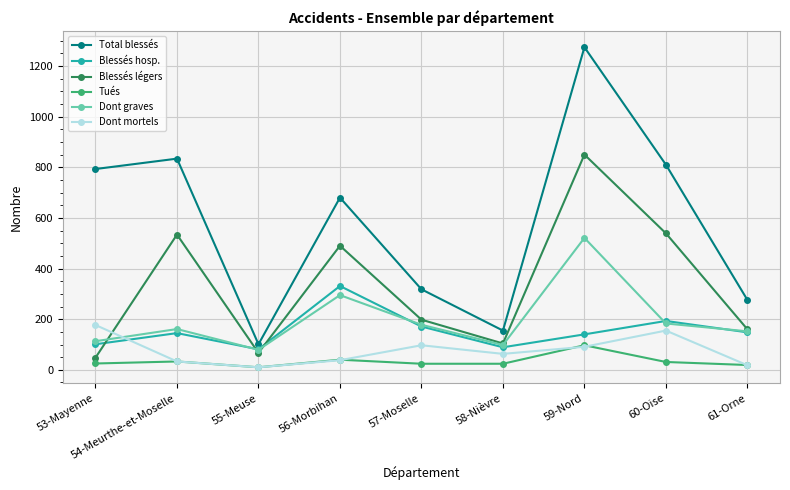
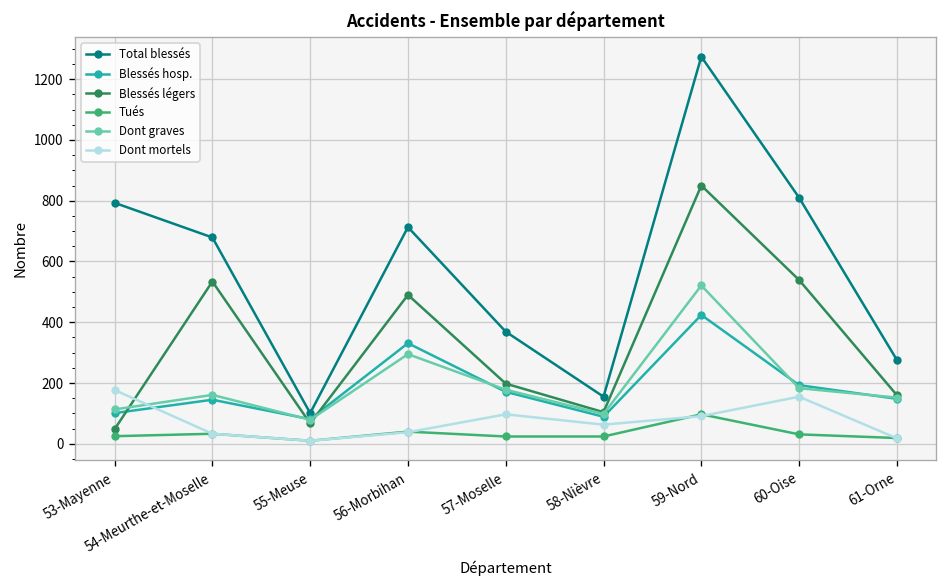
  {
    "Total blessés": {
      "53-Mayenne": 790,
-     "54-Meurthe-et-Moselle": 830,
+     "54-Meurthe-et-Moselle": 680,
      "55-Meuse": 100,
-     "56-Morbihan": 680,
-     "57-Moselle": 320,
+     "56-Morbihan": 710,
+     "57-Moselle": 370,
      "58-Nièvre": 160,
      "59-Nord": 1270,
      "60-Oise": 810,
      "61-Orne": 280
    },
    "Blessés hosp.": {
      "53-Mayenne": 100,
      "54-Meurthe-et-Moselle": 150,
      "56-Morbihan": 330,
-     "59-Nord": 140
+     "59-Nord": 420
    },
    "Dont graves": {
      "53-Mayenne": 110,
      "54-Meurthe-et-Moselle": 160,
      "56-Morbihan": 300,
      "59-Nord": 520
    },
    "Dont mortels": {
      "53-Mayenne": 180,
      "57-Moselle": 100,
      "58-Nièvre": 60,
      "60-Oise": 160
    }
  }
